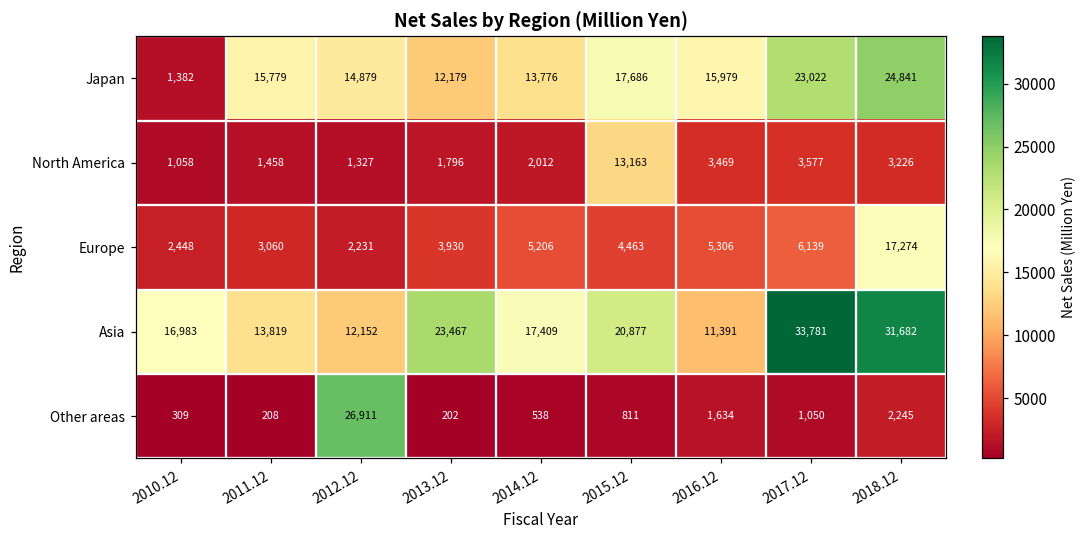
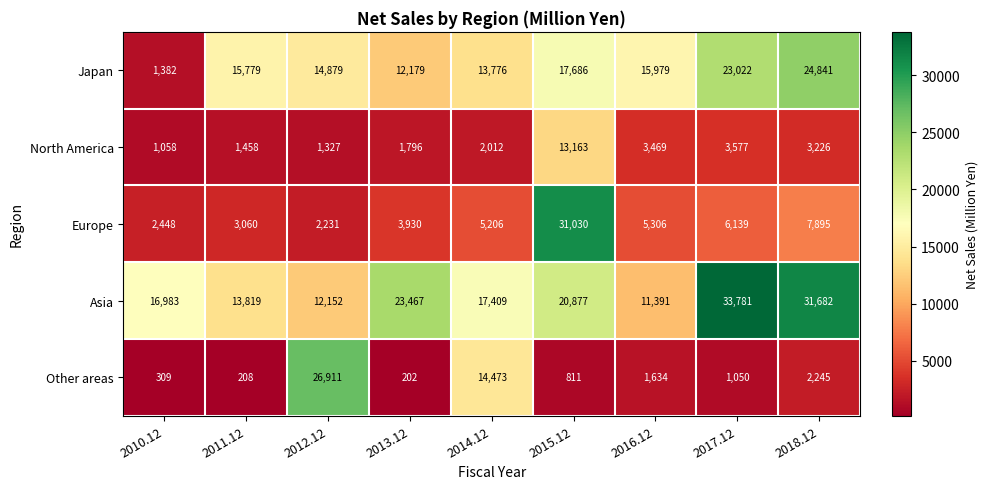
  {
    "Japan": {
      "2010.12": "1,382",
      "2011.12": "15,779",
      "2012.12": "14,879",
      "2013.12": "12,179",
      "2014.12": "13,776",
      "2015.12": "17,686",
      "2016.12": "15,979",
      "2017.12": "23,022",
      "2018.12": "24,841"
    },
    "North America": {
      "2010.12": "1,058",
      "2011.12": "1,458",
      "2012.12": "1,327",
      "2013.12": "1,796",
      "2014.12": "2,012",
      "2015.12": "13,163",
      "2016.12": "3,469",
      "2017.12": "3,577",
      "2018.12": "3,226"
    },
    "Europe": {
      "2010.12": "2,448",
      "2011.12": "3,060",
      "2012.12": "2,231",
      "2013.12": "3,930",
      "2014.12": "5,206",
-     "2015.12": "4,463",
+     "2015.12": "31,030",
      "2016.12": "5,306",
      "2017.12": "6,139",
-     "2018.12": "17,274"
+     "2018.12": "7,895"
    },
    "Asia": {
      "2010.12": "16,983",
      "2011.12": "13,819",
      "2012.12": "12,152",
      "2013.12": "23,467",
      "2014.12": "17,409",
      "2015.12": "20,877",
      "2016.12": "11,391",
      "2017.12": "33,781",
      "2018.12": "31,682"
    },
    "Other areas": {
      "2010.12": "309",
      "2011.12": "208",
      "2012.12": "26,911",
      "2013.12": "202",
-     "2014.12": "538",
+     "2014.12": "14,473",
      "2015.12": "811",
      "2016.12": "1,634",
      "2017.12": "1,050",
      "2018.12": "2,245"
    }
  }
